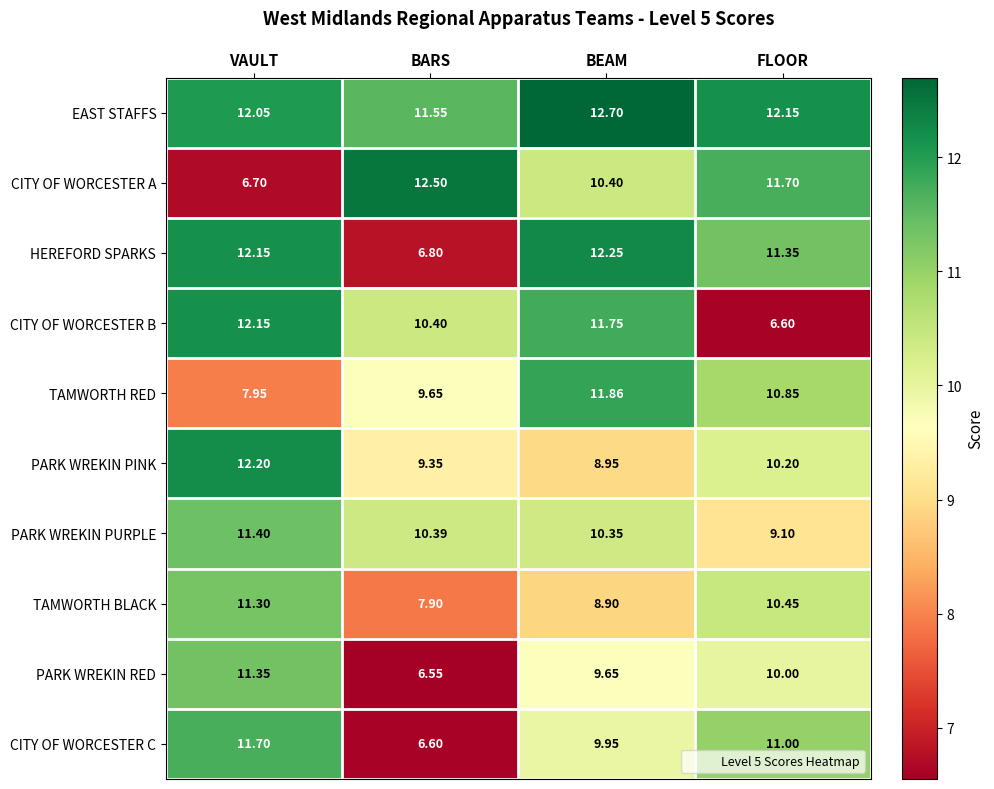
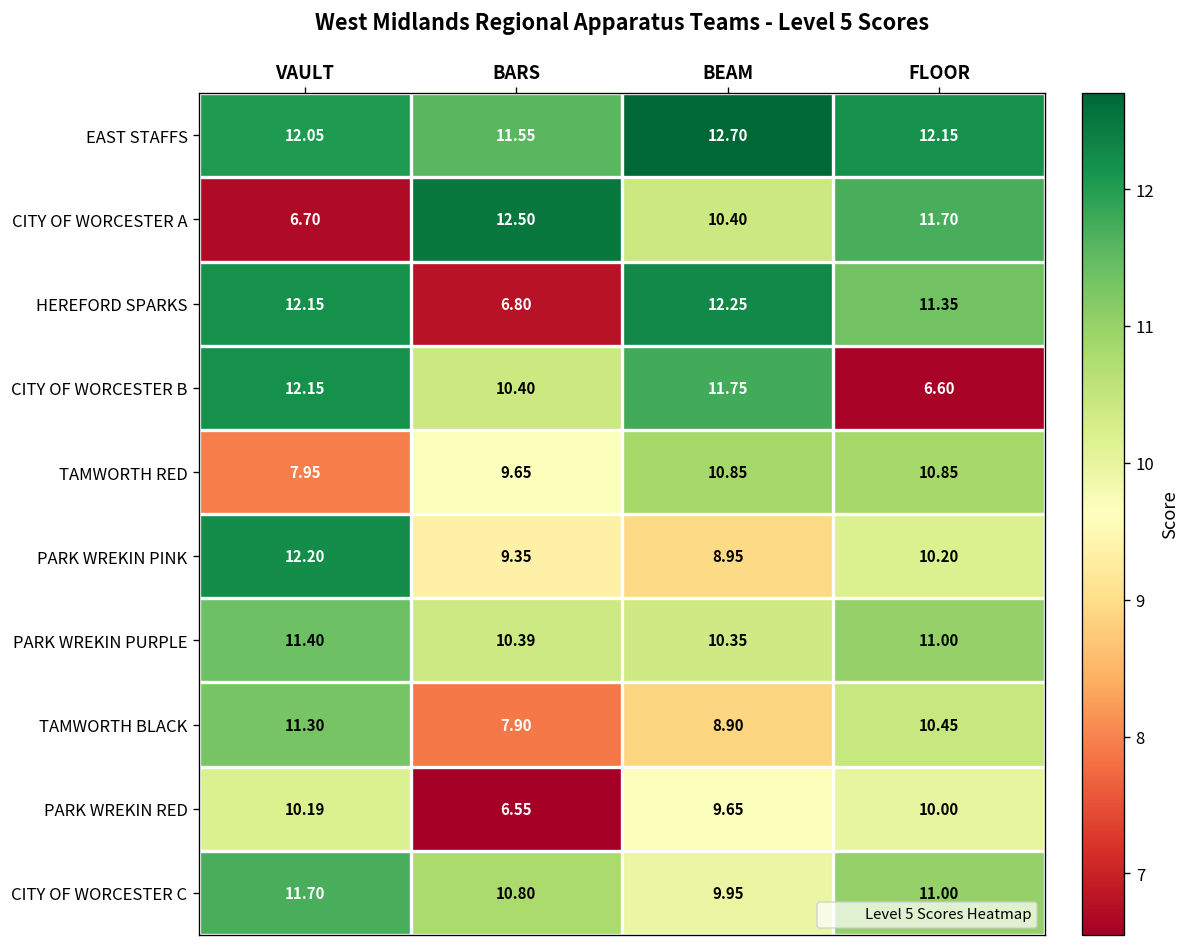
  {
    "EAST STAFFS": {
      "VAULT": 12.05,
      "BARS": 11.55,
      "BEAM": 12.70,
      "FLOOR": 12.15
    },
    "CITY OF WORCESTER A": {
      "VAULT": 6.70,
      "BARS": 12.50,
      "BEAM": 10.40,
      "FLOOR": 11.70
    },
    "HEREFORD SPARKS": {
      "VAULT": 12.15,
      "BARS": 6.80,
      "BEAM": 12.25,
      "FLOOR": 11.35
    },
    "CITY OF WORCESTER B": {
      "VAULT": 12.15,
      "BARS": 10.40,
      "BEAM": 11.75,
      "FLOOR": 6.60
    },
    "TAMWORTH RED": {
      "VAULT": 7.95,
      "BARS": 9.65,
-     "BEAM": 11.86,
+     "BEAM": 10.85,
      "FLOOR": 10.85
    },
    "PARK WREKIN PINK": {
      "VAULT": 12.20,
      "BARS": 9.35,
      "BEAM": 8.95,
      "FLOOR": 10.20
    },
    "PARK WREKIN PURPLE": {
      "VAULT": 11.40,
      "BARS": 10.39,
      "BEAM": 10.35,
-     "FLOOR": 9.10
+     "FLOOR": 11.00
    },
    "TAMWORTH BLACK": {
      "VAULT": 11.30,
      "BARS": 7.90,
      "BEAM": 8.90,
      "FLOOR": 10.45
    },
    "PARK WREKIN RED": {
-     "VAULT": 11.35,
+     "VAULT": 10.19,
      "BARS": 6.55,
      "BEAM": 9.65,
      "FLOOR": 10.00
    },
    "CITY OF WORCESTER C": {
      "VAULT": 11.70,
-     "BARS": 6.60,
+     "BARS": 10.80,
      "BEAM": 9.95
    }
  }
